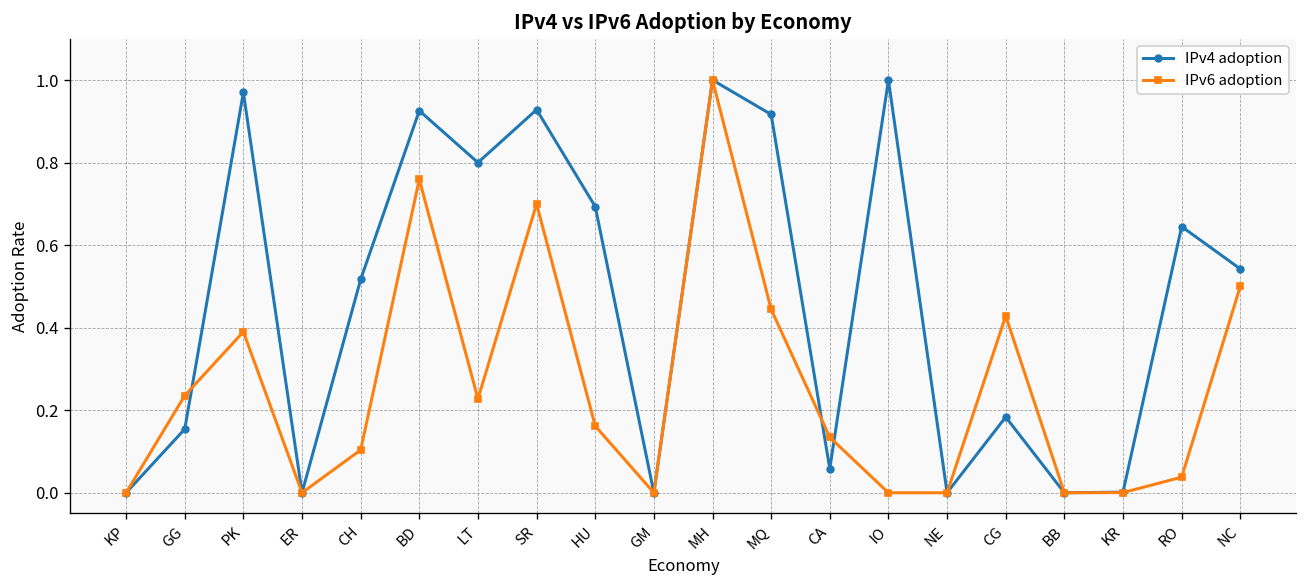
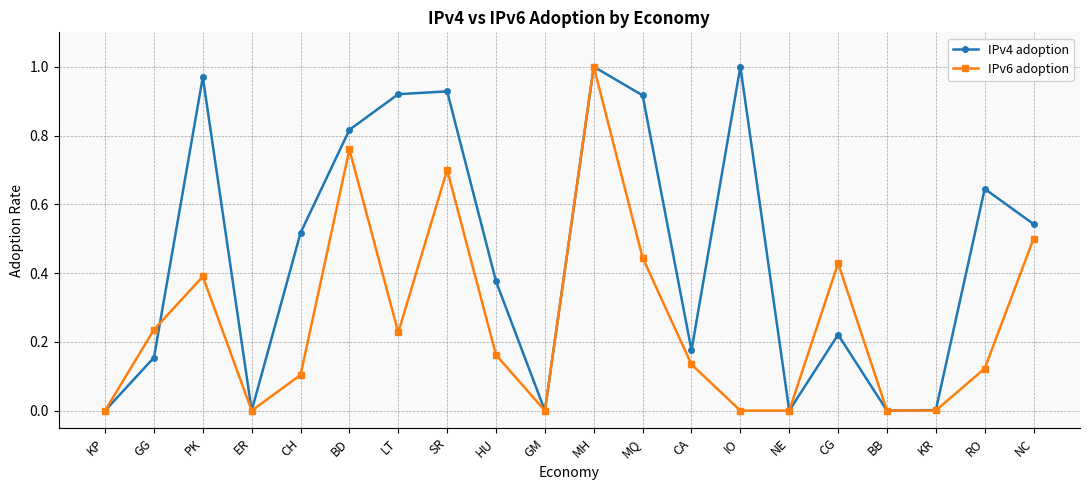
  {
    "IPv4 adoption": {
      "GG": 0.15,
      "PK": 0.97,
      "CH": 0.52,
-     "BD": 0.93,
-     "LT": 0.80,
+     "BD": 0.82,
+     "LT": 0.92,
      "SR": 0.93,
-     "HU": 0.69,
+     "HU": 0.38,
      "MQ": 0.92,
-     "CA": 0.06,
+     "CA": 0.18,
      "IO": 1.00,
-     "CG": 0.18,
+     "CG": 0.22,
      "RO": 0.65,
      "NC": 0.54
    },
    "IPv6 adoption": {
      "GG": 0.24,
      "PK": 0.39,
      "CH": 0.10,
      "BD": 0.76,
      "LT": 0.23,
      "SR": 0.70,
      "HU": 0.16,
      "MQ": 0.44,
      "CA": 0.13,
      "IO": 0.00,
      "CG": 0.43,
-     "RO": 0.04,
+     "RO": 0.12,
      "NC": 0.50
    }
  }
